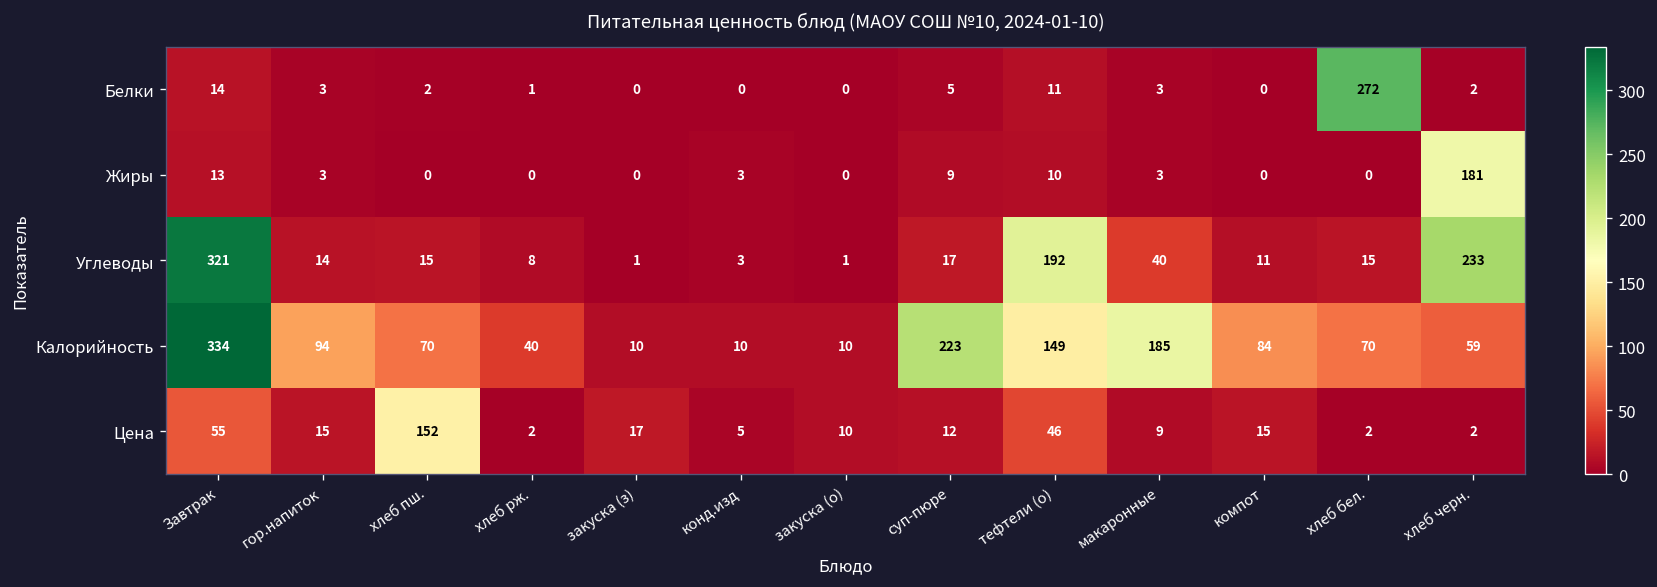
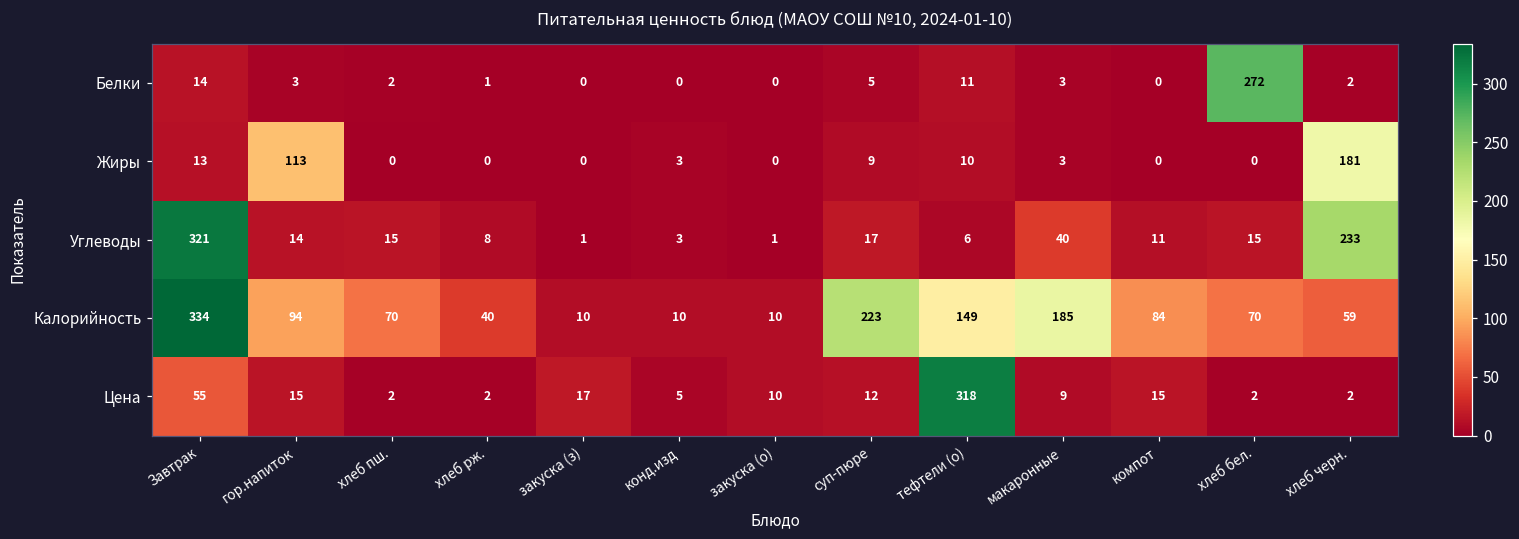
  {
    "Белки": {
      "Завтрак": 14,
      "гор.напиток": 3,
      "хлеб пш.": 2,
      "хлеб рж.": 1,
      "закуска (з)": 0,
      "конд.изд": 0,
      "закуска (о)": 0,
      "суп-пюре": 5,
      "тефтели (о)": 11,
      "макаронные": 3,
      "компот": 0,
      "хлеб бел.": 272,
      "хлеб черн.": 2
    },
    "Жиры": {
      "Завтрак": 13,
-     "гор.напиток": 3,
+     "гор.напиток": 113,
      "хлеб пш.": 0,
      "хлеб рж.": 0,
      "закуска (з)": 0,
      "конд.изд": 3,
      "закуска (о)": 0,
      "суп-пюре": 9,
      "тефтели (о)": 10,
      "макаронные": 3,
      "компот": 0,
      "хлеб бел.": 0,
      "хлеб черн.": 181
    },
    "Углеводы": {
      "Завтрак": 321,
      "гор.напиток": 14,
      "хлеб пш.": 15,
      "хлеб рж.": 8,
      "закуска (з)": 1,
      "конд.изд": 3,
      "закуска (о)": 1,
      "суп-пюре": 17,
-     "тефтели (о)": 192,
+     "тефтели (о)": 6,
      "макаронные": 40,
      "компот": 11,
      "хлеб бел.": 15,
      "хлеб черн.": 233
    },
    "Калорийность": {
      "Завтрак": 334,
      "гор.напиток": 94,
      "хлеб пш.": 70,
      "хлеб рж.": 40,
      "закуска (з)": 10,
      "конд.изд": 10,
      "закуска (о)": 10,
      "суп-пюре": 223,
      "тефтели (о)": 149,
      "макаронные": 185,
      "компот": 84,
      "хлеб бел.": 70,
      "хлеб черн.": 59
    },
    "Цена": {
      "Завтрак": 55,
      "гор.напиток": 15,
-     "хлеб пш.": 152,
+     "хлеб пш.": 2,
      "хлеб рж.": 2,
      "закуска (з)": 17,
      "конд.изд": 5,
      "закуска (о)": 10,
      "суп-пюре": 12,
-     "тефтели (о)": 46,
+     "тефтели (о)": 318,
      "макаронные": 9,
      "компот": 15,
      "хлеб бел.": 2,
      "хлеб черн.": 2
    }
  }
